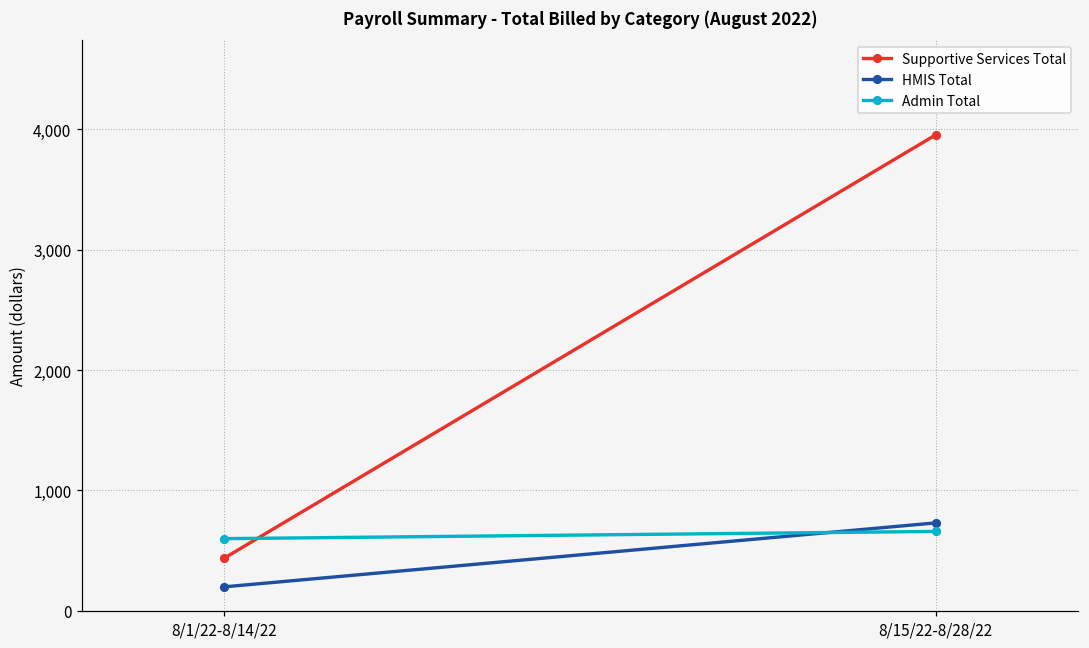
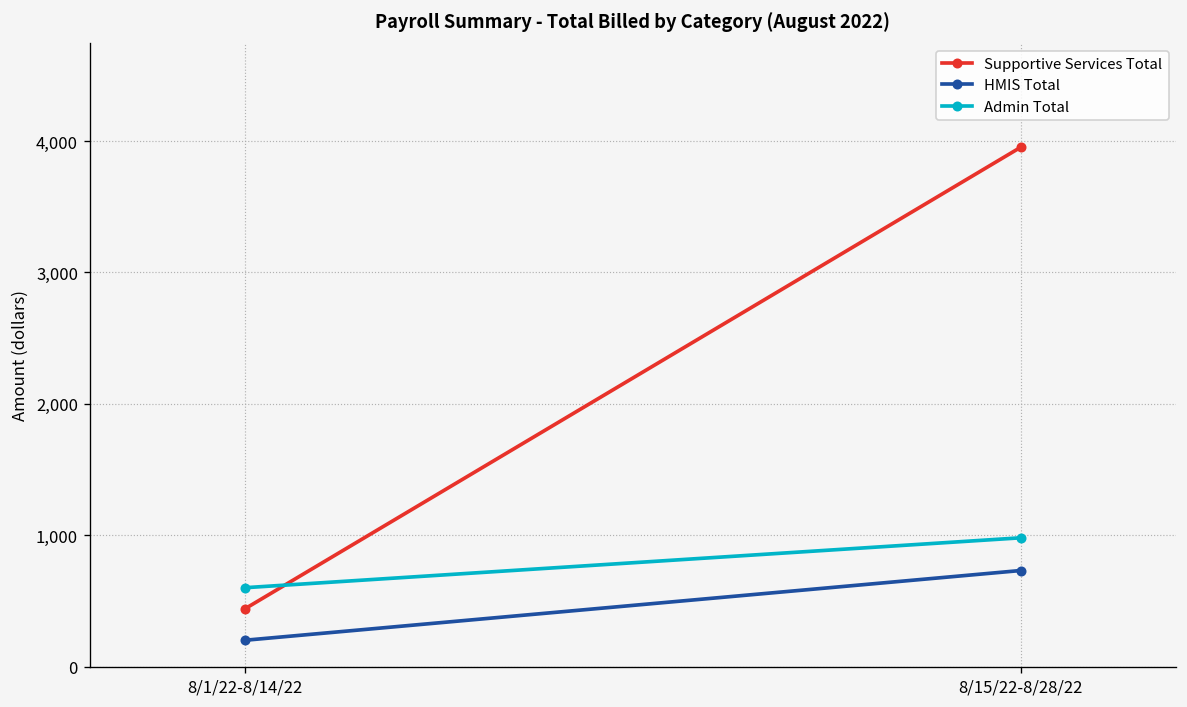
  {
    "Supportive Services Total": {
      "8/1/22-8/14/22": "440",
      "8/15/22-8/28/22": "3,950"
    },
    "HMIS Total": {
      "8/1/22-8/14/22": "200",
      "8/15/22-8/28/22": "730"
    },
    "Admin Total": {
      "8/1/22-8/14/22": "600",
-     "8/15/22-8/28/22": "660"
+     "8/15/22-8/28/22": "980"
    }
  }
